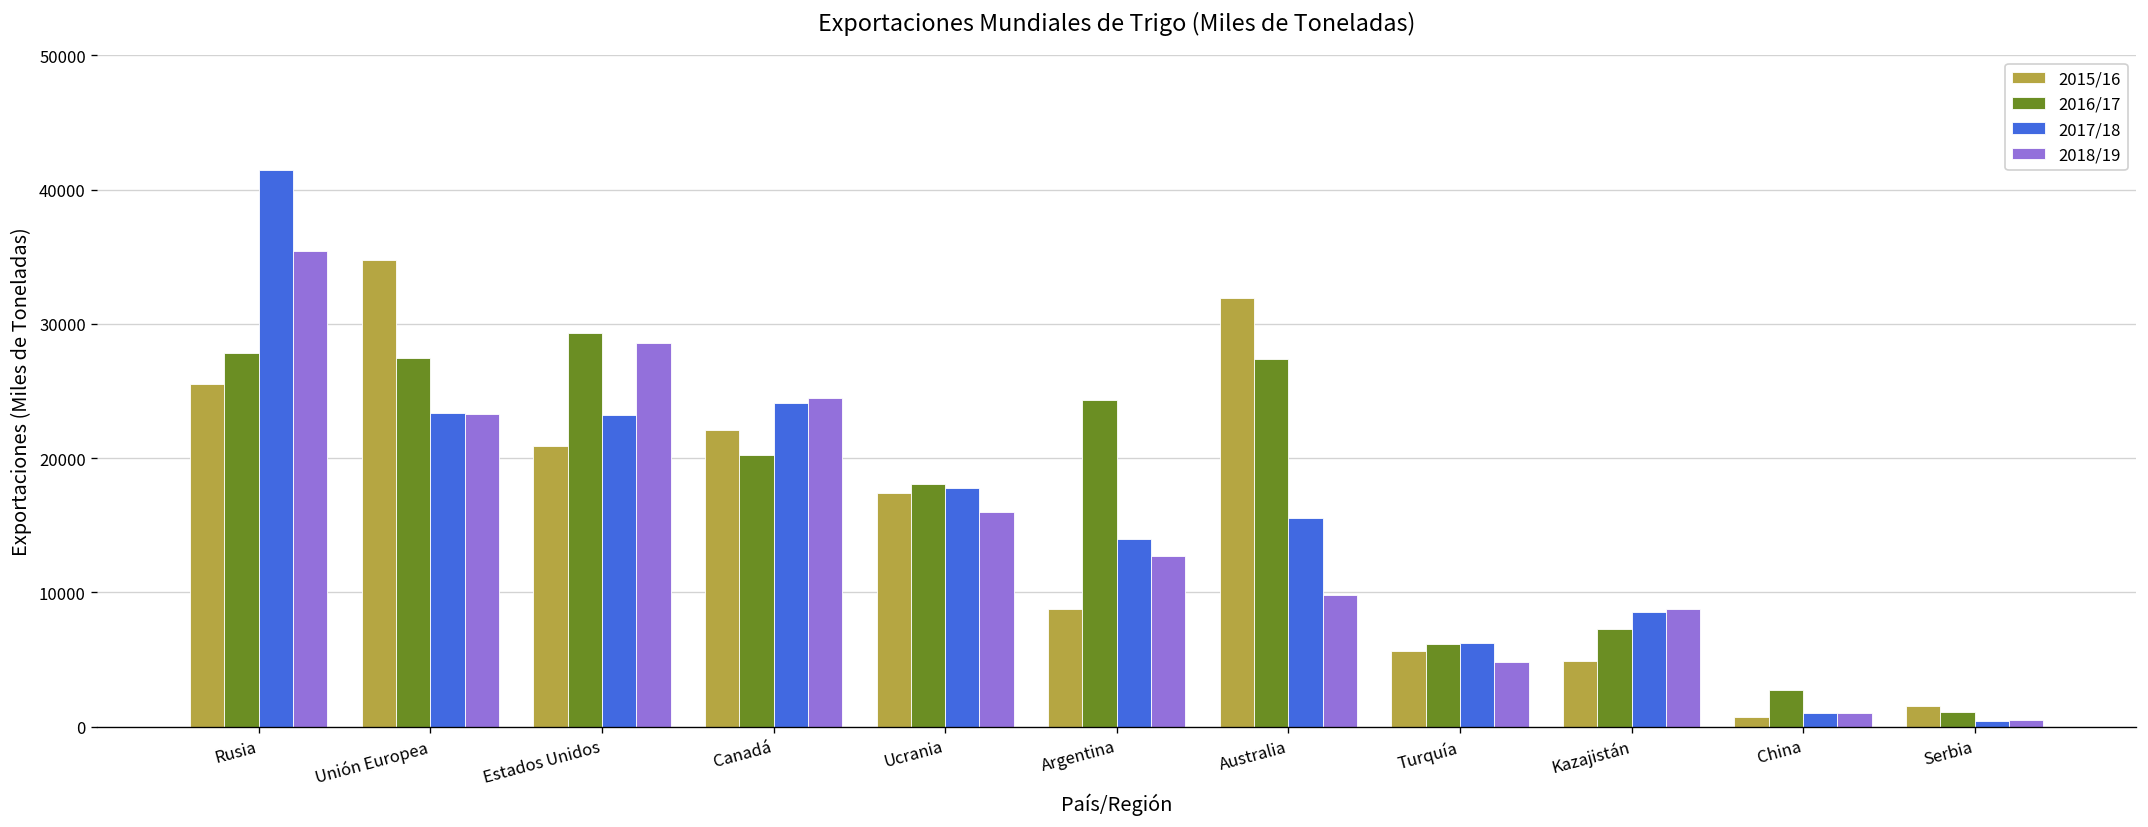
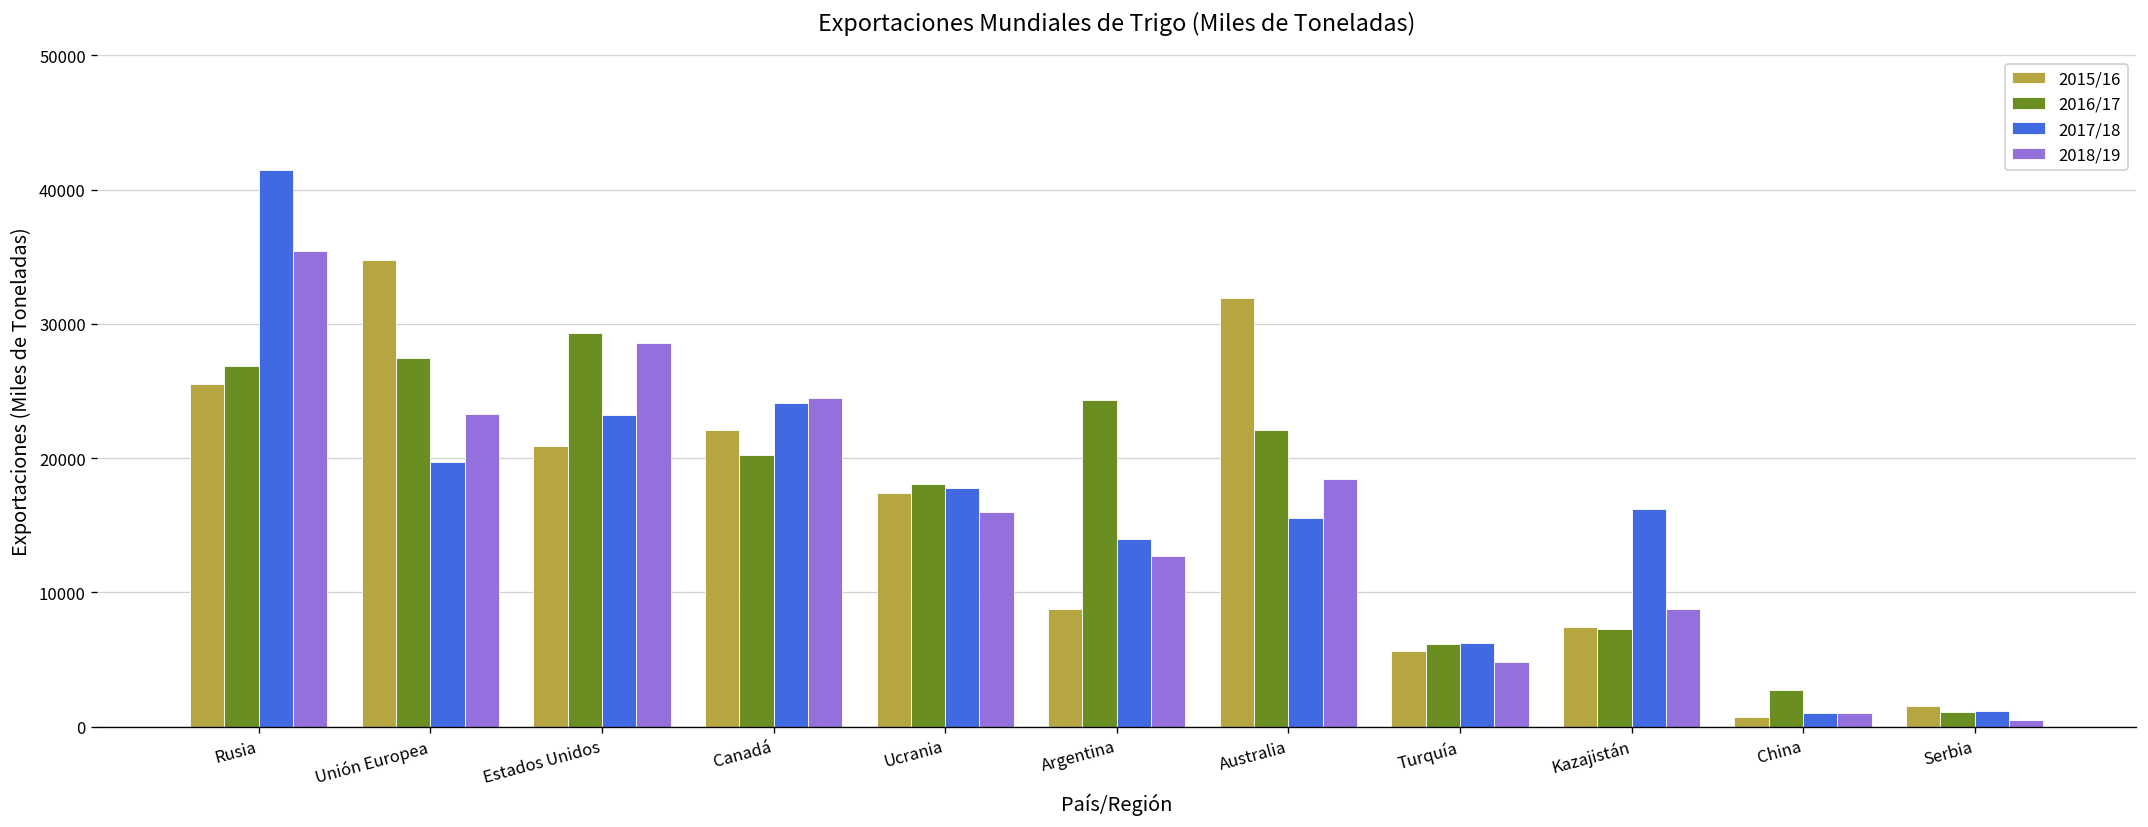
  {
    "2015/16": {
      "Rusia": 25500,
      "Unión Europea": 34800,
      "Estados Unidos": 20900,
      "Canadá": 22100,
      "Ucrania": 17400,
      "Argentina": 8800,
      "Australia": 31900,
      "Turquía": 5600,
-     "Kazajistán": 4900,
+     "Kazajistán": 7400,
      "China": 700,
      "Serbia": 1600
    },
    "2016/17": {
-     "Rusia": 27800,
+     "Rusia": 26900,
      "Unión Europea": 27400,
      "Estados Unidos": 29300,
      "Canadá": 20200,
      "Ucrania": 18100,
      "Argentina": 24300,
-     "Australia": 27400,
+     "Australia": 22100,
      "Turquía": 6200,
      "Kazajistán": 7300,
      "China": 2700,
      "Serbia": 1100
    },
    "2017/18": {
      "Rusia": 41400,
-     "Unión Europea": 23400,
+     "Unión Europea": 19700,
      "Estados Unidos": 23200,
      "Canadá": 24100,
      "Ucrania": 17800,
      "Argentina": 14000,
      "Australia": 15500,
      "Turquía": 6200,
-     "Kazajistán": 8500,
+     "Kazajistán": 16200,
      "China": 1000,
-     "Serbia": 400
+     "Serbia": 1100
    },
    "2018/19": {
      "Rusia": 35400,
      "Unión Europea": 23300,
      "Estados Unidos": 28500,
      "Canadá": 24500,
      "Ucrania": 16000,
      "Argentina": 12700,
-     "Australia": 9800,
+     "Australia": 18400,
      "Turquía": 4800,
      "Kazajistán": 8800,
      "China": 1000,
      "Serbia": 500
    }
  }
